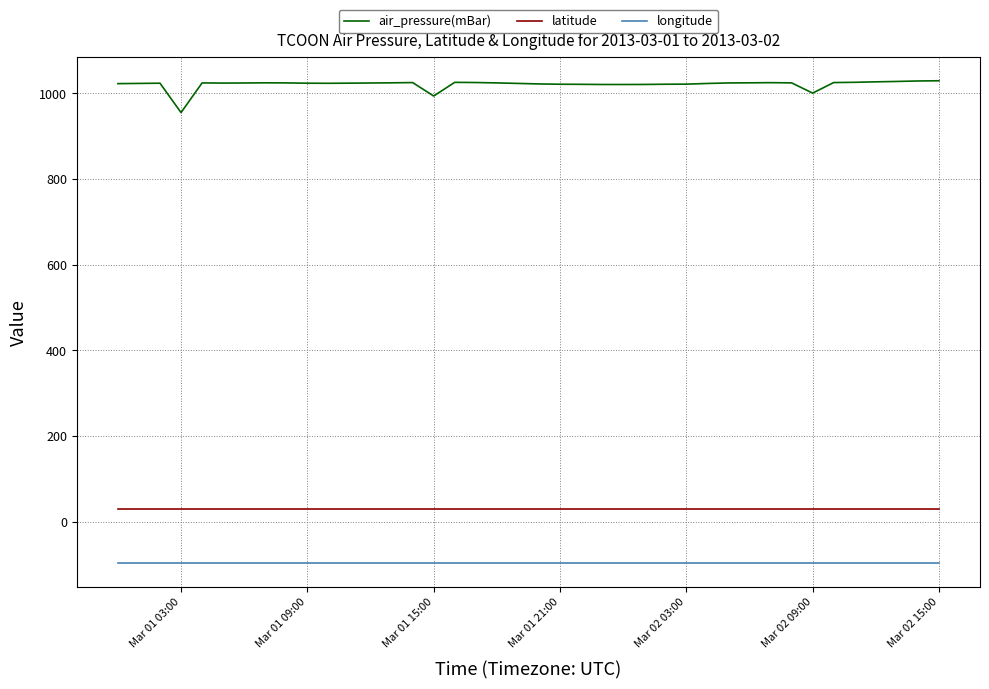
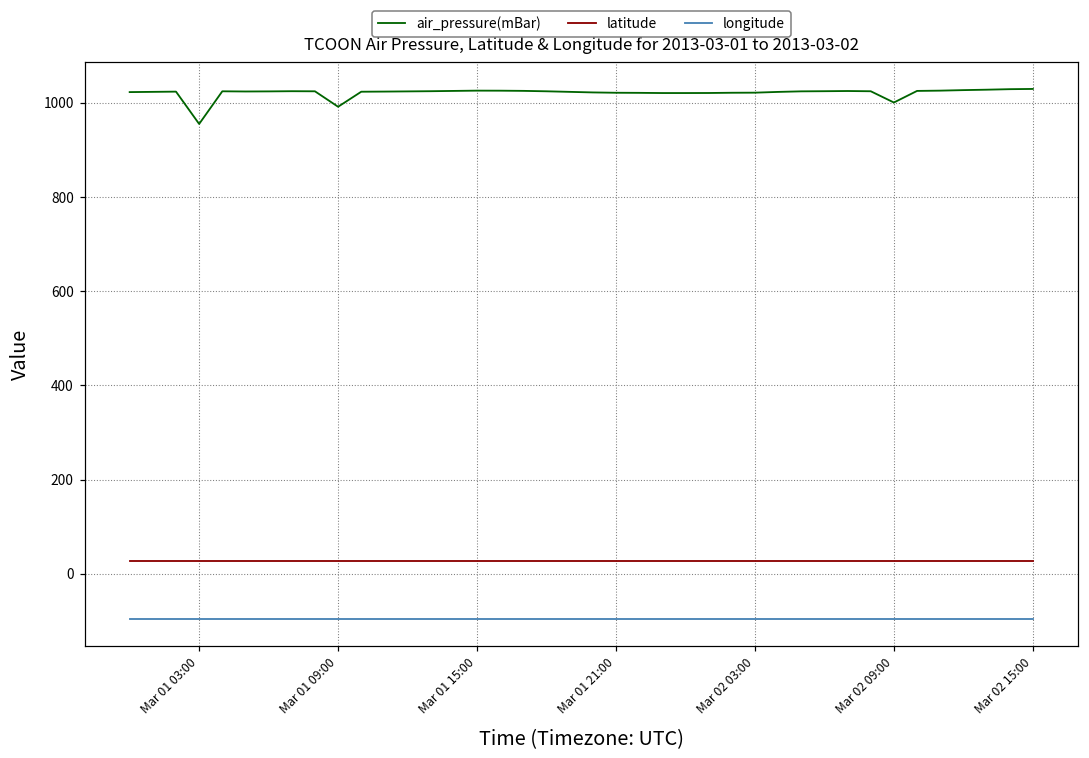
  {
    "air_pressure(mBar)": {
      "Mar 01 03:00": 960,
-     "Mar 01 09:00": 1020,
-     "Mar 01 15:00": 990,
+     "Mar 01 09:00": 990,
+     "Mar 01 15:00": 1030,
      "Mar 01 21:00": 1020,
      "Mar 02 03:00": 1020,
      "Mar 02 09:00": 1000,
      "Mar 02 15:00": 1030
    },
    "latitude": {
      "Mar 01 03:00": 30,
      "Mar 01 09:00": 30,
      "Mar 01 15:00": 30,
      "Mar 01 21:00": 30,
      "Mar 02 03:00": 30,
      "Mar 02 09:00": 30,
      "Mar 02 15:00": 30
    },
    "longitude": {
      "Mar 01 03:00": -100,
      "Mar 01 09:00": -100,
      "Mar 01 15:00": -100,
      "Mar 01 21:00": -100,
      "Mar 02 03:00": -100,
      "Mar 02 09:00": -100,
      "Mar 02 15:00": -100
    }
  }
